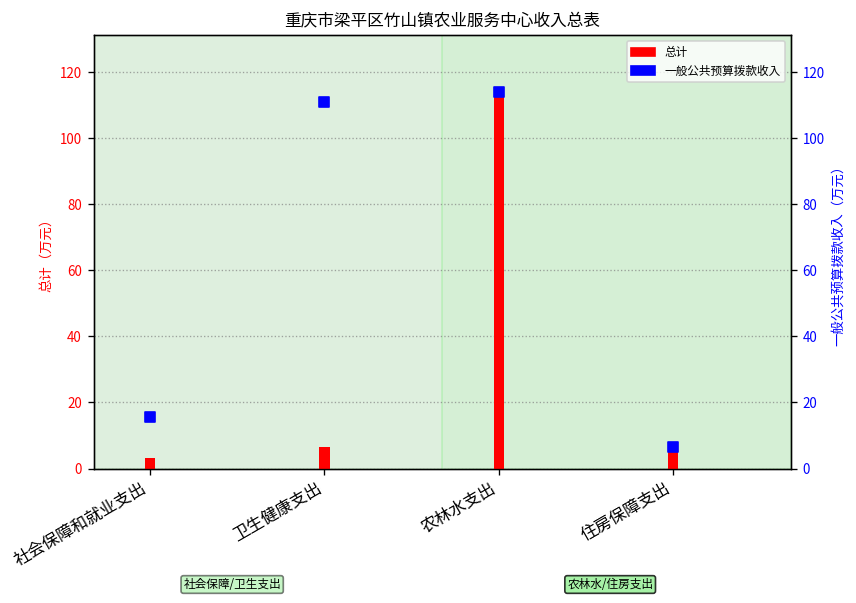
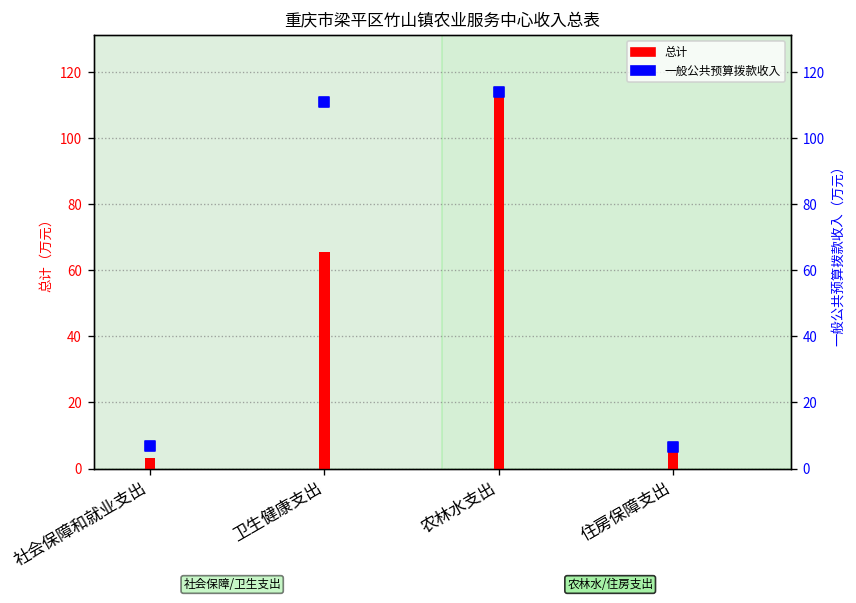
  {
    "总计": {
      "社会保障和就业支出": 3,
-     "卫生健康支出": 7,
+     "卫生健康支出": 66,
      "农林水支出": 114,
      "住房保障支出": 7
    },
    "一般公共预算拨款收入": {
-     "社会保障和就业支出": 16
+     "社会保障和就业支出": 7
    }
  }
